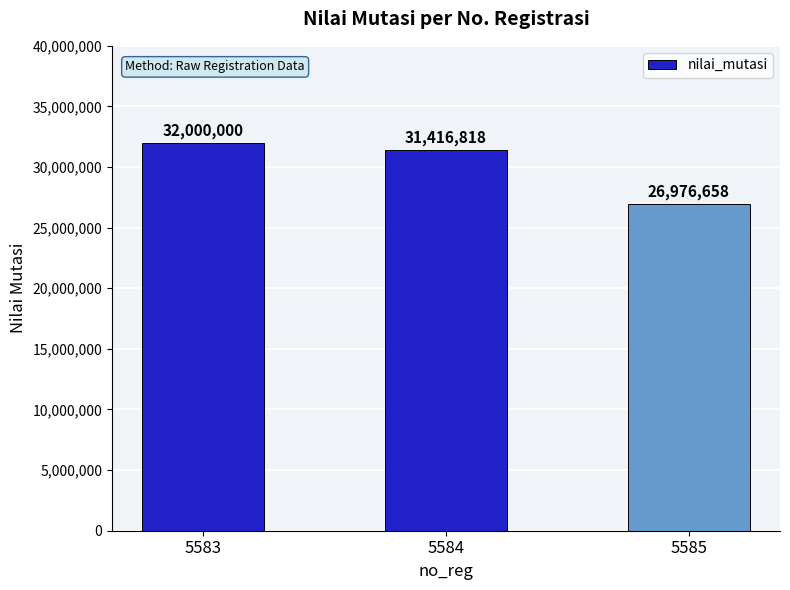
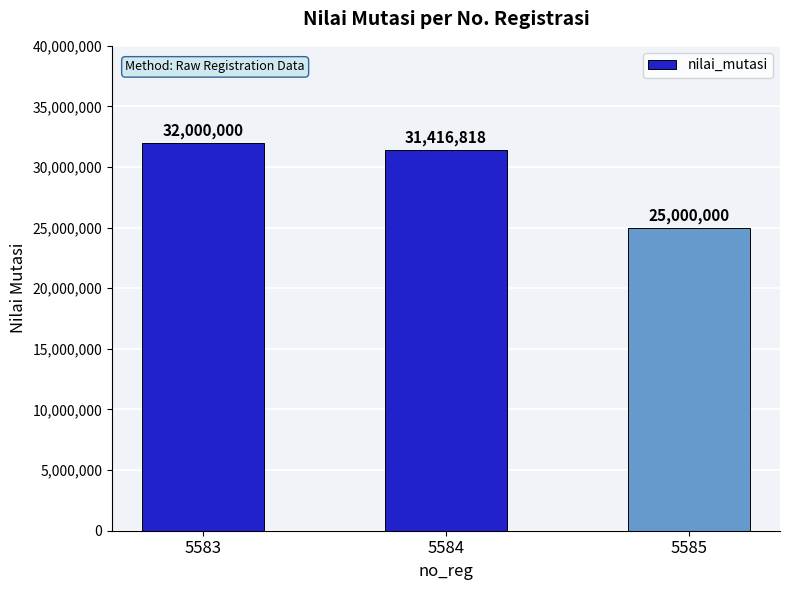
  {
    "5583": "32,000,000",
    "5584": "31,416,818",
-   "5585": "26,976,658"
+   "5585": "25,000,000"
  }
